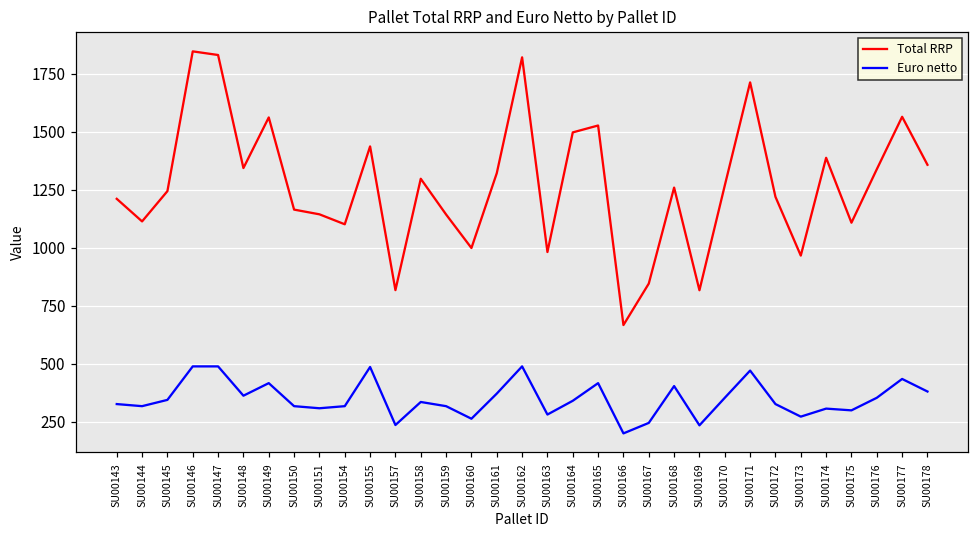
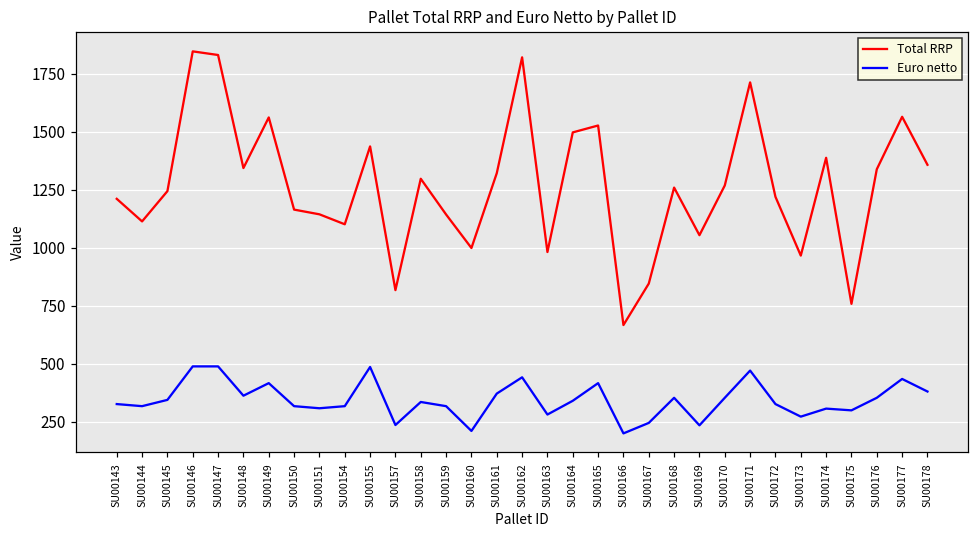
  {
    "Total RRP": {
      "SU00143": 1210,
      "SU00144": 1110,
      "SU00145": 1240,
      "SU00146": 1850,
      "SU00147": 1830,
      "SU00148": 1340,
      "SU00149": 1560,
      "SU00150": 1160,
      "SU00151": 1140,
      "SU00154": 1100,
      "SU00155": 1440,
      "SU00157": 820,
      "SU00158": 1300,
      "SU00159": 1140,
      "SU00160": 1000,
      "SU00161": 1320,
      "SU00162": 1820,
      "SU00163": 980,
      "SU00164": 1500,
      "SU00165": 1530,
      "SU00166": 670,
      "SU00167": 850,
      "SU00168": 1260,
-     "SU00169": 820,
+     "SU00169": 1050,
      "SU00170": 1270,
      "SU00171": 1710,
      "SU00172": 1220,
      "SU00173": 970,
      "SU00174": 1390,
-     "SU00175": 1110,
+     "SU00175": 760,
      "SU00176": 1340,
      "SU00177": 1560,
      "SU00178": 1360
    },
    "Euro netto": {
      "SU00143": 330,
      "SU00144": 320,
      "SU00145": 340,
      "SU00146": 490,
      "SU00147": 490,
      "SU00148": 360,
      "SU00149": 420,
      "SU00150": 320,
      "SU00151": 310,
      "SU00154": 320,
      "SU00155": 490,
      "SU00157": 230,
      "SU00158": 330,
      "SU00159": 320,
-     "SU00160": 260,
+     "SU00160": 210,
      "SU00161": 370,
-     "SU00162": 490,
+     "SU00162": 440,
      "SU00163": 280,
      "SU00164": 340,
      "SU00165": 420,
      "SU00166": 200,
      "SU00167": 240,
-     "SU00168": 400,
+     "SU00168": 350,
      "SU00169": 230,
      "SU00170": 350,
      "SU00171": 470,
      "SU00172": 330,
      "SU00173": 270,
      "SU00174": 310,
      "SU00175": 300,
      "SU00176": 350,
      "SU00177": 430,
      "SU00178": 380
    }
  }
